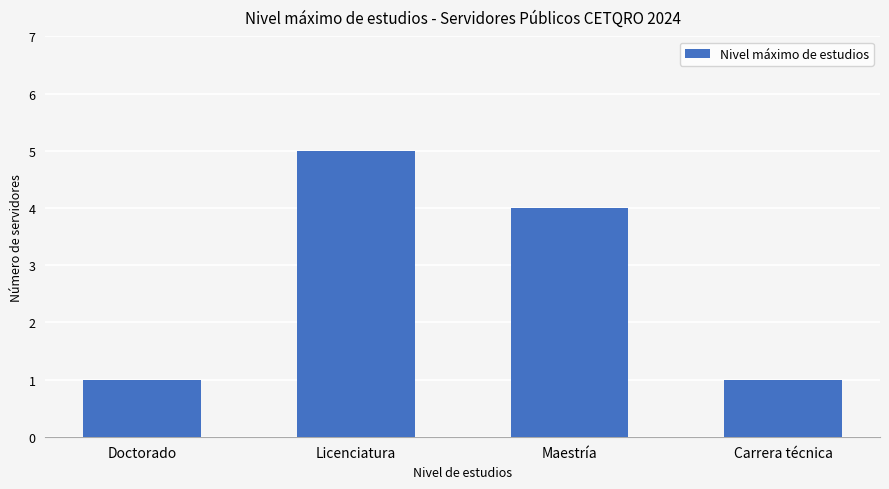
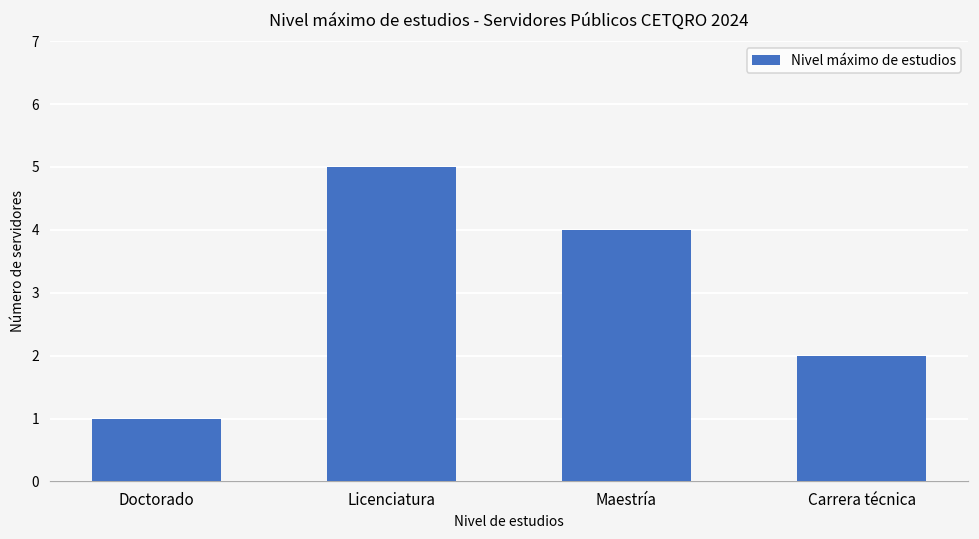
  {
    "Doctorado": 1,
    "Licenciatura": 5,
    "Maestría": 4,
-   "Carrera técnica": 1
+   "Carrera técnica": 2
  }
